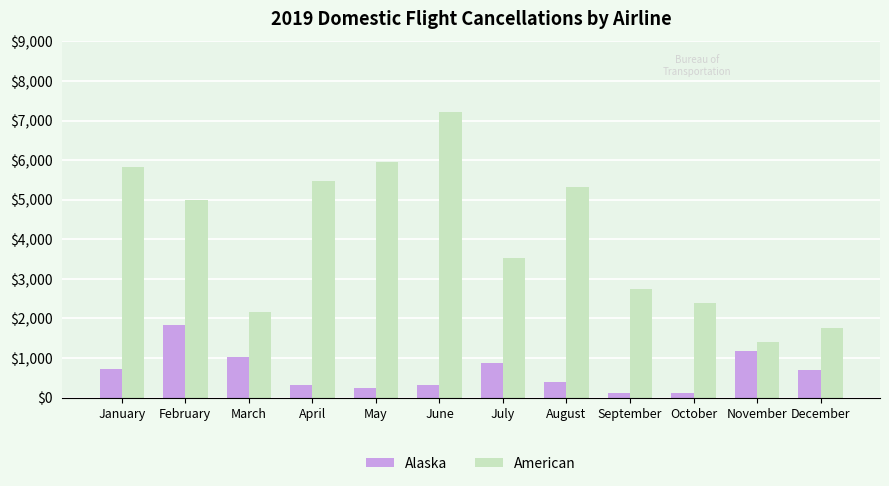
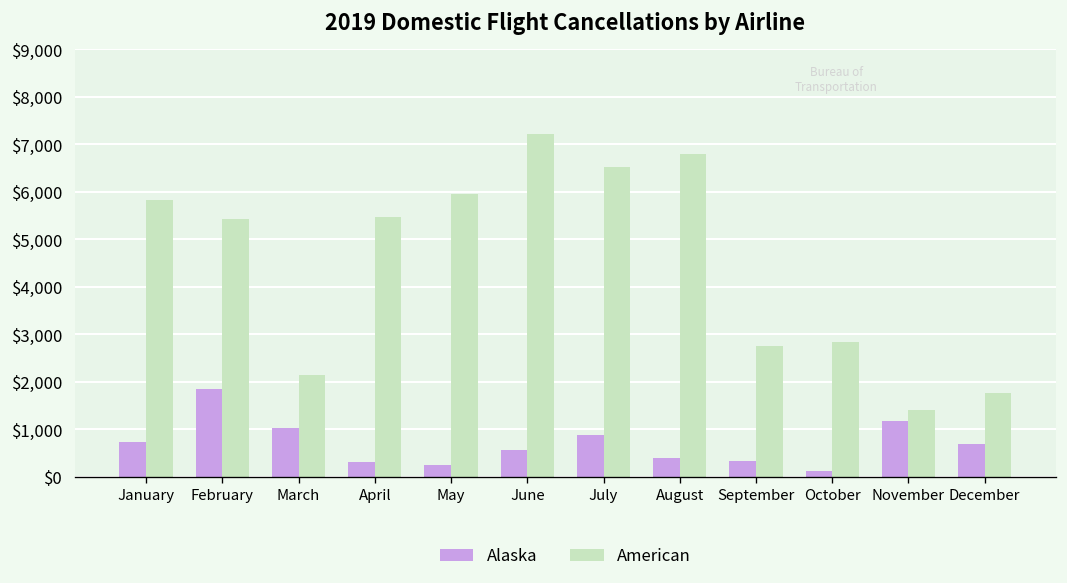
  {
    "Alaska": {
      "January": "$700",
      "February": "$1,800",
      "March": "$1,000",
      "April": "$300",
      "May": "$300",
-     "June": "$300",
+     "June": "$600",
      "July": "$900",
      "August": "$400",
-     "September": "$100",
+     "September": "$300",
      "October": "$100",
      "November": "$1,200",
      "December": "$700"
    },
    "American": {
      "January": "$5,800",
-     "February": "$5,000",
+     "February": "$5,400",
      "March": "$2,200",
      "April": "$5,500",
      "May": "$6,000",
      "June": "$7,200",
-     "July": "$3,500",
-     "August": "$5,300",
+     "July": "$6,500",
+     "August": "$6,800",
      "September": "$2,800",
-     "October": "$2,400",
+     "October": "$2,800",
      "November": "$1,400",
      "December": "$1,800"
    }
  }
